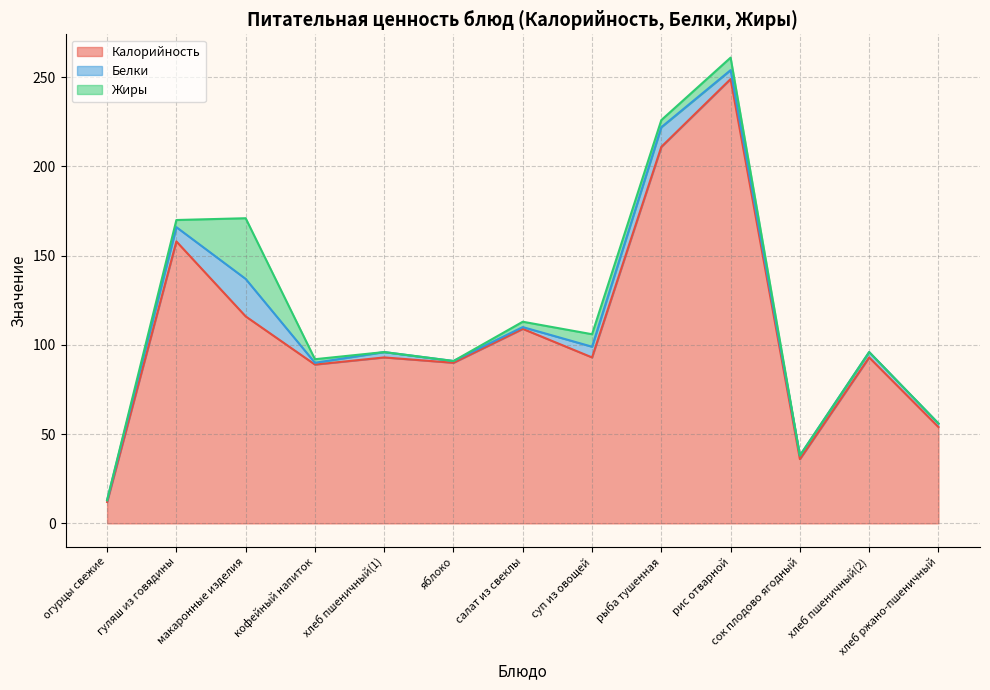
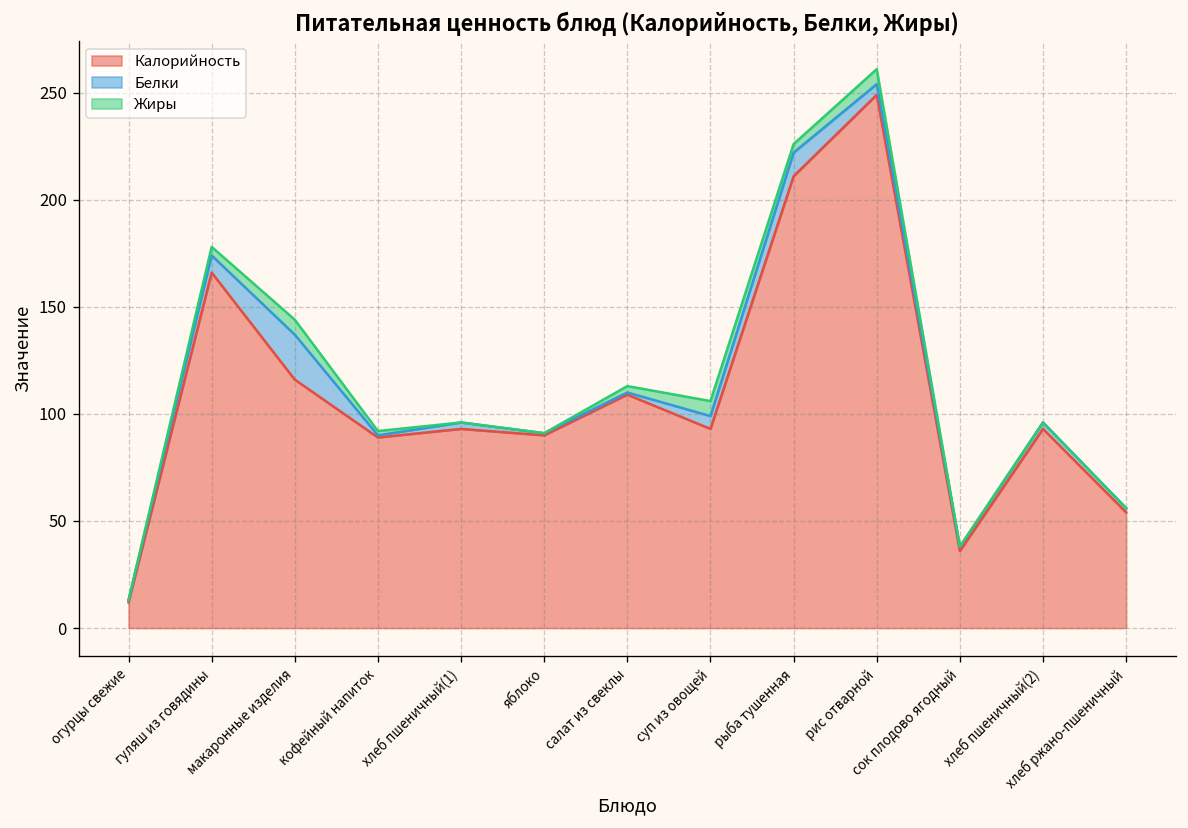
  {
    "Калорийность": {
-     "гуляш из говядины": 158,
+     "гуляш из говядины": 166,
      "макаронные изделия": 116,
      "хлеб пшеничный(1)": 93,
      "суп из овощей": 93,
      "рыба тушенная": 211,
      "рис отварной": 249,
      "сок плодово ягодный": 36,
      "хлеб пшеничный(2)": 93,
      "хлеб ржано-пшеничный": 54
    },
    "Белки": {
      "гуляш из говядины": 8,
      "макаронные изделия": 21,
      "суп из овощей": 6,
      "рыба тушенная": 11,
      "рис отварной": 5
    },
    "Жиры": {
      "гуляш из говядины": 4,
-     "макаронные изделия": 34,
+     "макаронные изделия": 7,
      "кофейный напиток": 2,
      "салат из свеклы": 3,
      "суп из овощей": 7,
      "рыба тушенная": 4,
      "рис отварной": 7
    }
  }
